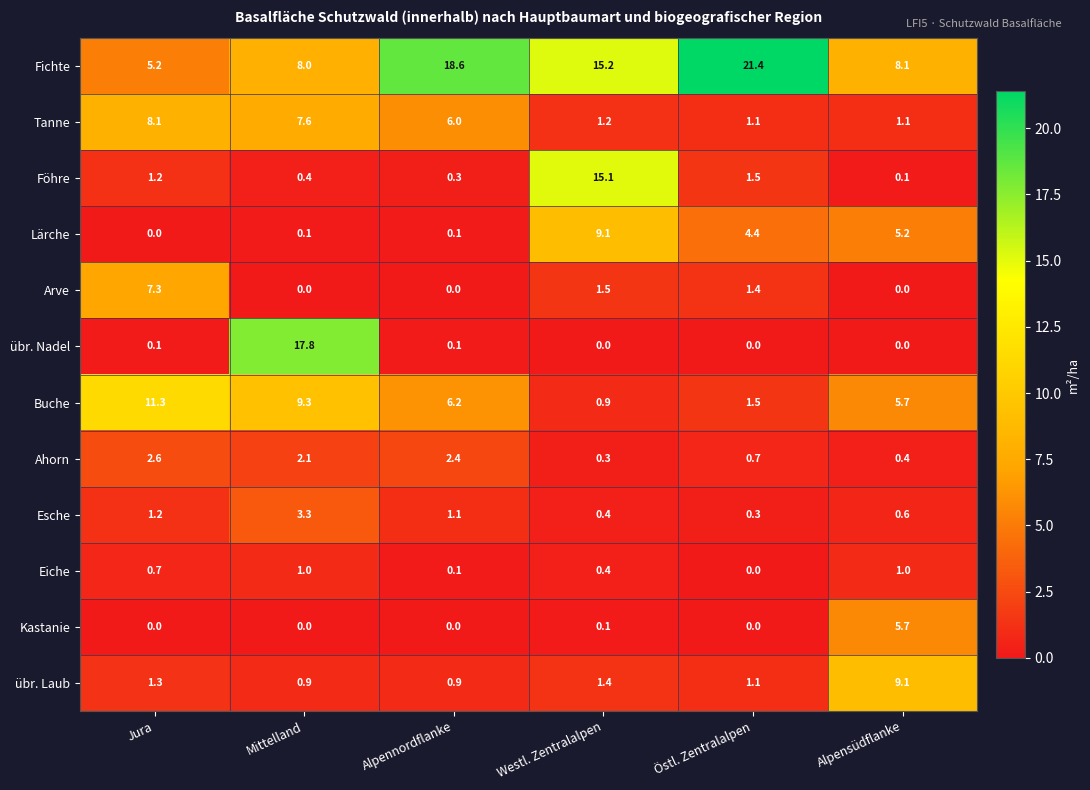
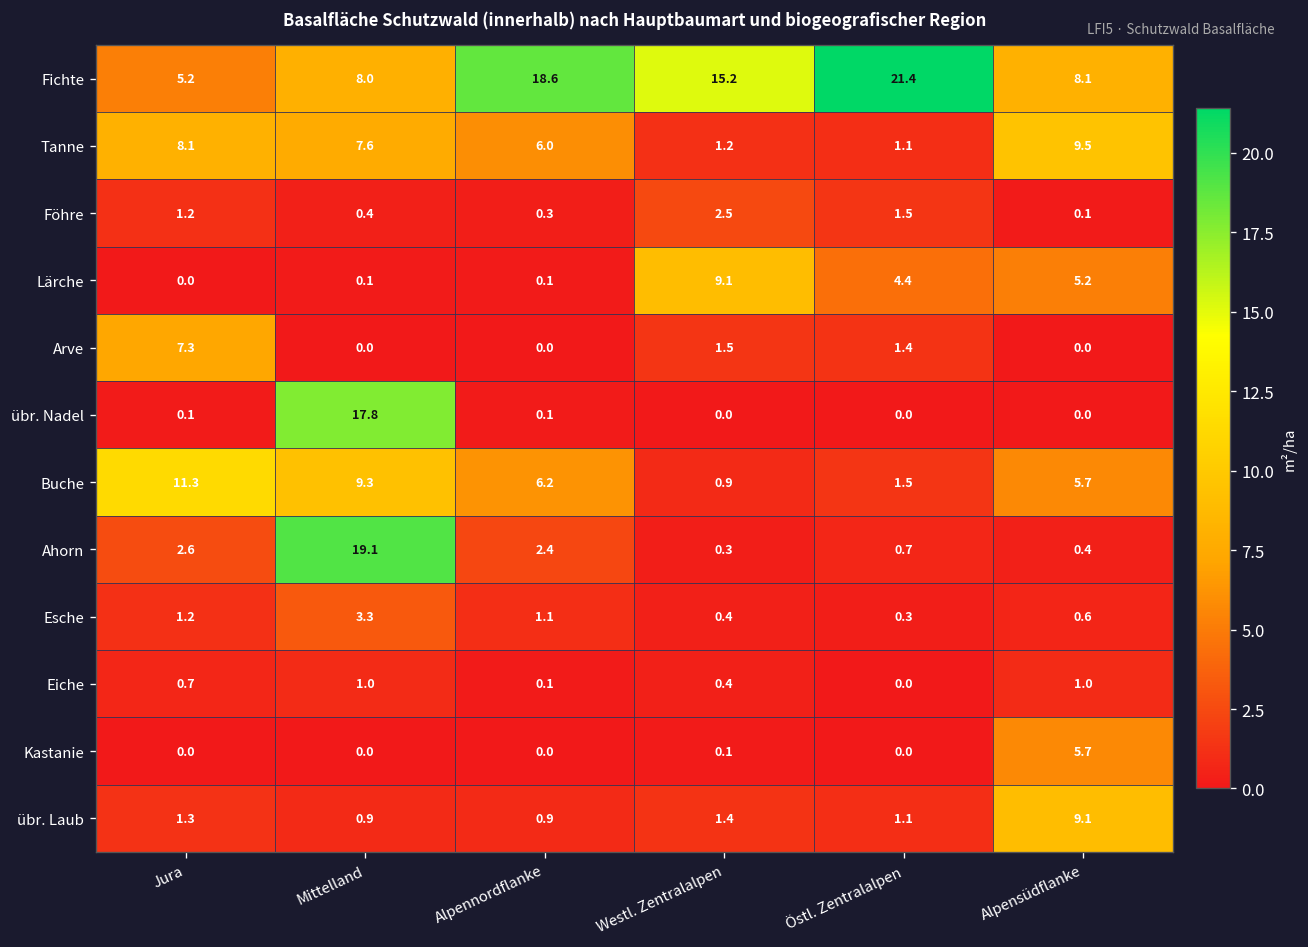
  {
    "Fichte": {
      "Jura": 5.2,
      "Mittelland": 8.0,
      "Alpennordflanke": 18.6,
      "Westl. Zentralalpen": 15.2,
      "Östl. Zentralalpen": 21.4,
      "Alpensüdflanke": 8.1
    },
    "Tanne": {
      "Jura": 8.1,
      "Mittelland": 7.6,
      "Alpennordflanke": 6.0,
      "Westl. Zentralalpen": 1.2,
      "Östl. Zentralalpen": 1.1,
-     "Alpensüdflanke": 1.1
+     "Alpensüdflanke": 9.5
    },
    "Föhre": {
      "Jura": 1.2,
      "Mittelland": 0.4,
      "Alpennordflanke": 0.3,
-     "Westl. Zentralalpen": 15.1,
+     "Westl. Zentralalpen": 2.5,
      "Östl. Zentralalpen": 1.5,
      "Alpensüdflanke": 0.1
    },
    "Lärche": {
      "Jura": 0.0,
      "Mittelland": 0.1,
      "Alpennordflanke": 0.1,
      "Westl. Zentralalpen": 9.1,
      "Östl. Zentralalpen": 4.4,
      "Alpensüdflanke": 5.2
    },
    "Arve": {
      "Jura": 7.3,
      "Mittelland": 0.0,
      "Alpennordflanke": 0.0,
      "Westl. Zentralalpen": 1.5,
      "Östl. Zentralalpen": 1.4,
      "Alpensüdflanke": 0.0
    },
    "übr. Nadel": {
      "Jura": 0.1,
      "Mittelland": 17.8,
      "Alpennordflanke": 0.1,
      "Westl. Zentralalpen": 0.0,
      "Östl. Zentralalpen": 0.0,
      "Alpensüdflanke": 0.0
    },
    "Buche": {
      "Jura": 11.3,
      "Mittelland": 9.3,
      "Alpennordflanke": 6.2,
      "Westl. Zentralalpen": 0.9,
      "Östl. Zentralalpen": 1.5,
      "Alpensüdflanke": 5.7
    },
    "Ahorn": {
      "Jura": 2.6,
-     "Mittelland": 2.1,
+     "Mittelland": 19.1,
      "Alpennordflanke": 2.4,
      "Westl. Zentralalpen": 0.3,
      "Östl. Zentralalpen": 0.7,
      "Alpensüdflanke": 0.4
    },
    "Esche": {
      "Jura": 1.2,
      "Mittelland": 3.3,
      "Alpennordflanke": 1.1,
      "Westl. Zentralalpen": 0.4,
      "Östl. Zentralalpen": 0.3,
      "Alpensüdflanke": 0.6
    },
    "Eiche": {
      "Jura": 0.7,
      "Mittelland": 1.0,
      "Alpennordflanke": 0.1,
      "Westl. Zentralalpen": 0.4,
      "Östl. Zentralalpen": 0.0,
      "Alpensüdflanke": 1.0
    },
    "Kastanie": {
      "Jura": 0.0,
      "Mittelland": 0.0,
      "Alpennordflanke": 0.0,
      "Westl. Zentralalpen": 0.1,
      "Östl. Zentralalpen": 0.0,
      "Alpensüdflanke": 5.7
    },
    "übr. Laub": {
      "Jura": 1.3,
      "Mittelland": 0.9,
      "Alpennordflanke": 0.9,
      "Westl. Zentralalpen": 1.4,
      "Östl. Zentralalpen": 1.1,
      "Alpensüdflanke": 9.1
    }
  }
